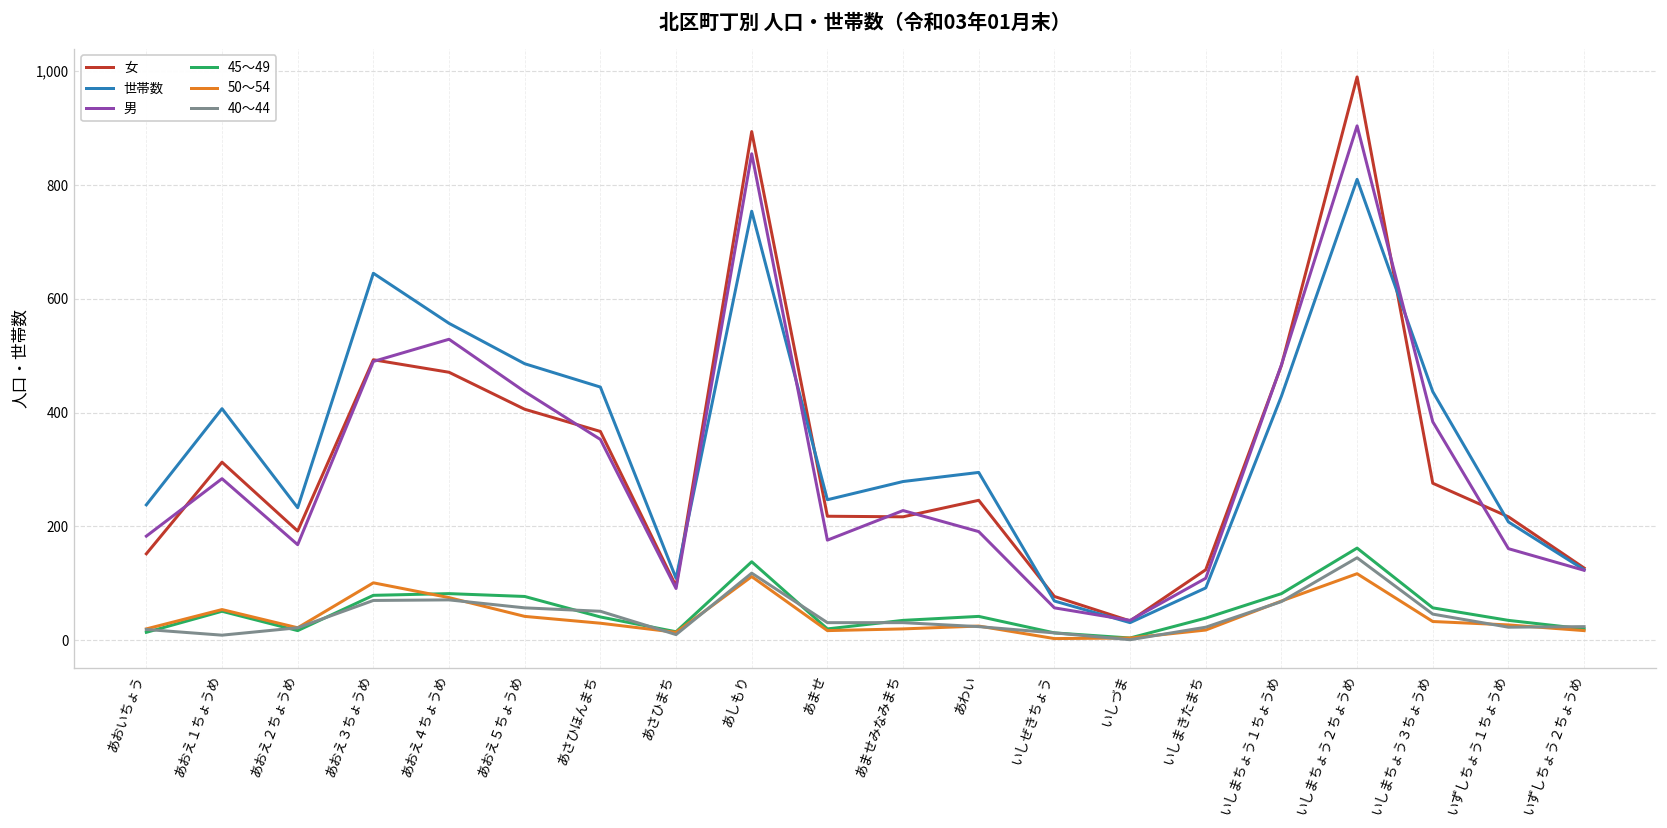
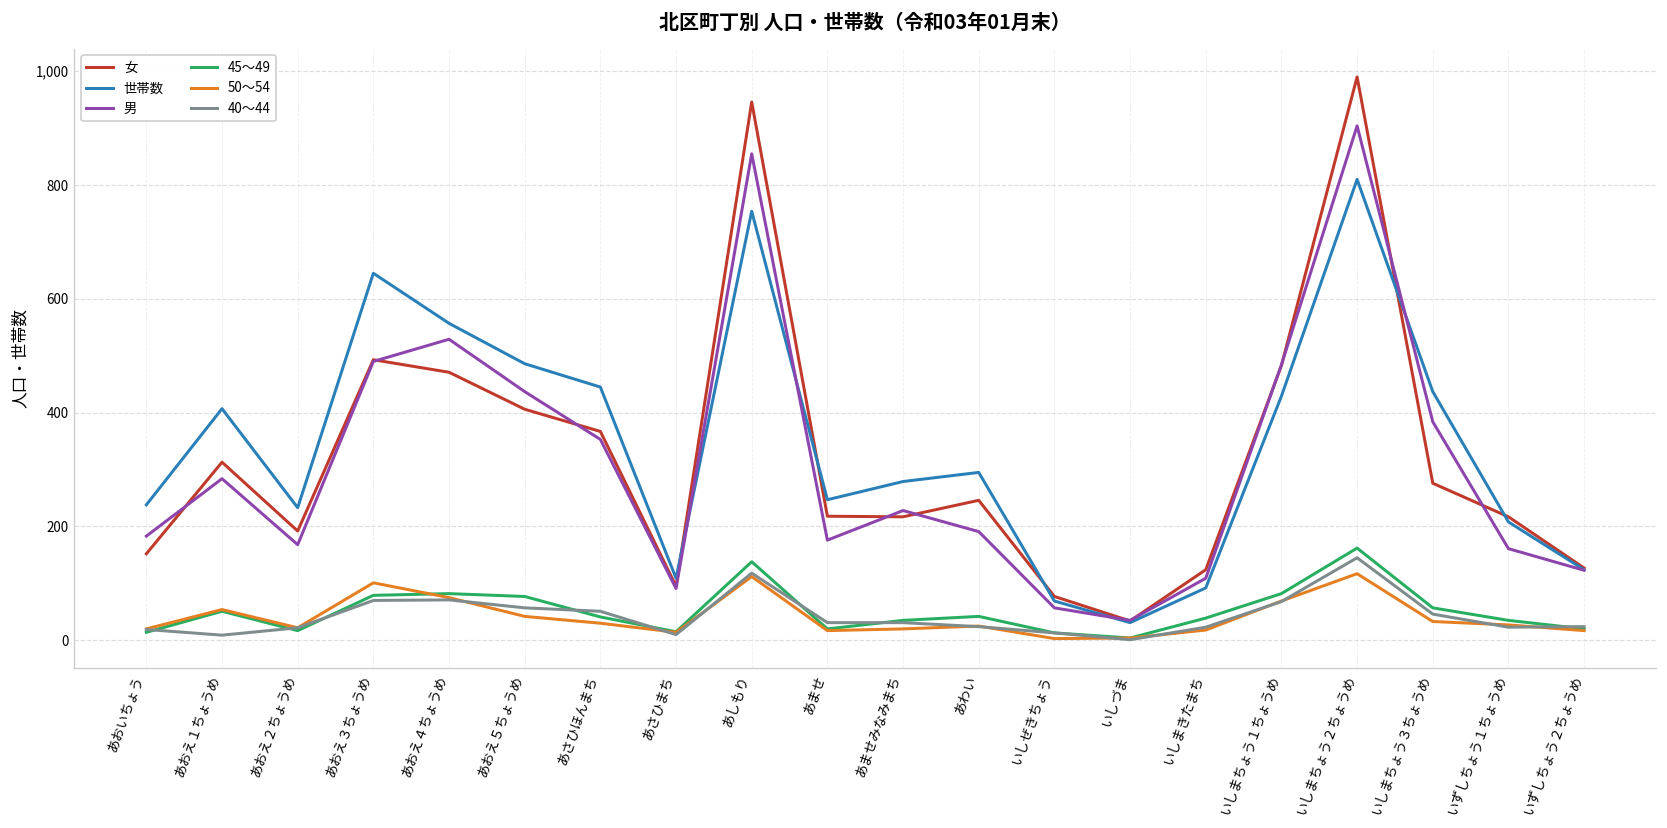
  {
    "女": {
      "あおいちょう": 150,
      "あおえ１ちょうめ": 310,
      "あおえ２ちょうめ": 190,
      "あおえ４ちょうめ": 470,
      "あおえ５ちょうめ": 410,
      "あさひほんまち": 370,
-     "あしもり": 890,
+     "あしもり": 950,
      "あませ": 220,
      "あませみなみまち": 220,
      "あわい": 250,
      "いしぜきちょう": 80,
      "いしまきたまち": 120,
      "いしまちょう２ちょうめ": 990,
      "いしまちょう３ちょうめ": 280,
      "いずしちょう１ちょうめ": 220
    },
    "世帯数": {
      "あおいちょう": 240,
      "あおえ１ちょうめ": 410,
      "あおえ２ちょうめ": 230,
      "あおえ３ちょうめ": 650,
      "あおえ４ちょうめ": 560,
      "あおえ５ちょうめ": 490,
      "あさひほんまち": 450,
      "あさひまち": 110,
      "あしもり": 750,
      "あませ": 250,
      "あませみなみまち": 280,
      "あわい": 300,
      "いしぜきちょう": 70,
      "いしまきたまち": 90,
      "いしまちょう１ちょうめ": 430,
      "いしまちょう２ちょうめ": 810,
      "いしまちょう３ちょうめ": 440,
      "いずしちょう１ちょうめ": 210
    },
    "男": {
      "あおいちょう": 180,
      "あおえ１ちょうめ": 280,
      "あおえ２ちょうめ": 170,
      "あおえ４ちょうめ": 530,
      "あおえ５ちょうめ": 440,
      "あさひほんまち": 350,
      "あしもり": 860,
      "あませ": 180,
      "あませみなみまち": 230,
      "あわい": 190,
      "いしぜきちょう": 60,
      "いしまきたまち": 110,
      "いしまちょう２ちょうめ": 900,
      "いしまちょう３ちょうめ": 380,
      "いずしちょう１ちょうめ": 160
    },
    "45～49": {
      "あおえ３ちょうめ": 80,
      "あおえ４ちょうめ": 80,
      "あおえ５ちょうめ": 80,
      "あさひほんまち": 40,
      "あしもり": 140,
      "あわい": 40,
      "いしまきたまち": 40,
      "いしまちょう１ちょうめ": 80,
      "いしまちょう２ちょうめ": 160,
      "いしまちょう３ちょうめ": 60,
      "いずしちょう１ちょうめ": 40
    },
    "50～54": {
      "あおえ３ちょうめ": 100,
      "あおえ５ちょうめ": 40,
      "あさひほんまち": 30,
      "あしもり": 110,
      "あませみなみまち": 20,
      "いしぜきちょう": 0,
      "いしまちょう２ちょうめ": 120,
      "いしまちょう３ちょうめ": 30
    },
    "40～44": {
      "あおえ１ちょうめ": 10,
      "あおえ３ちょうめ": 70,
      "あおえ５ちょうめ": 60,
      "あさひほんまち": 50,
      "あしもり": 120,
      "あませ": 30,
      "いしまちょう２ちょうめ": 150,
      "いしまちょう３ちょうめ": 50
    }
  }
